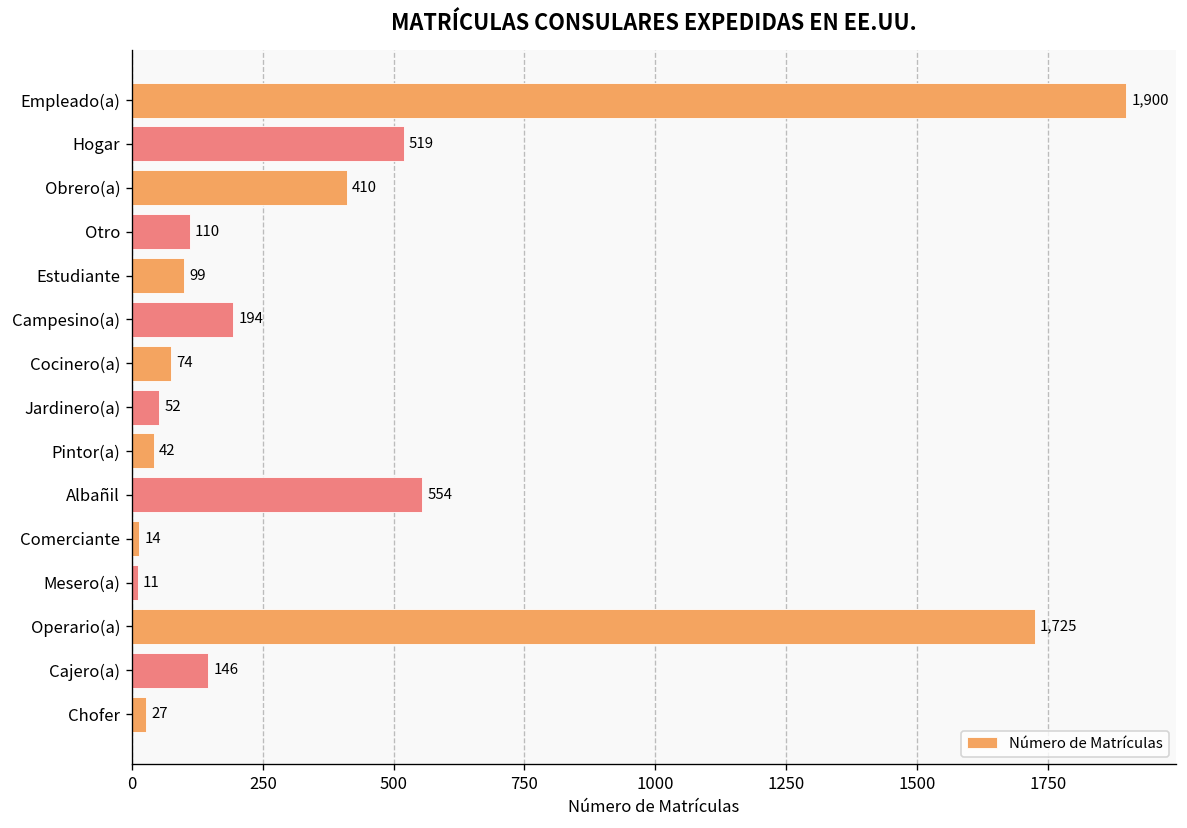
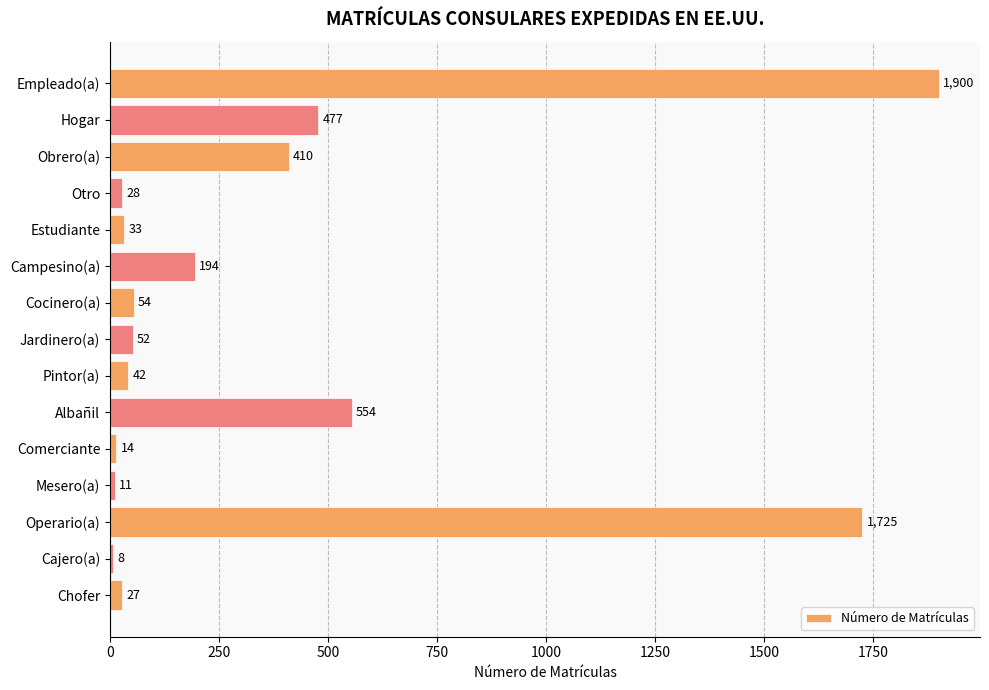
  {
    "Empleado(a)": "1,900",
-   "Hogar": "519",
+   "Hogar": "477",
    "Obrero(a)": "410",
-   "Otro": "110",
-   "Estudiante": "99",
+   "Otro": "28",
+   "Estudiante": "33",
    "Campesino(a)": "194",
-   "Cocinero(a)": "74",
+   "Cocinero(a)": "54",
    "Jardinero(a)": "52",
    "Pintor(a)": "42",
    "Albañil": "554",
    "Comerciante": "14",
    "Mesero(a)": "11",
    "Operario(a)": "1,725",
-   "Cajero(a)": "146",
+   "Cajero(a)": "8",
    "Chofer": "27"
  }
